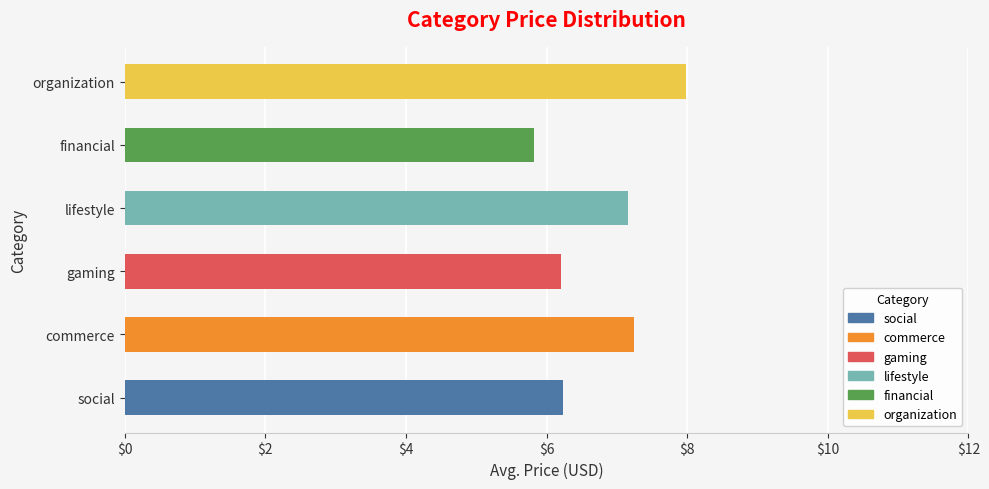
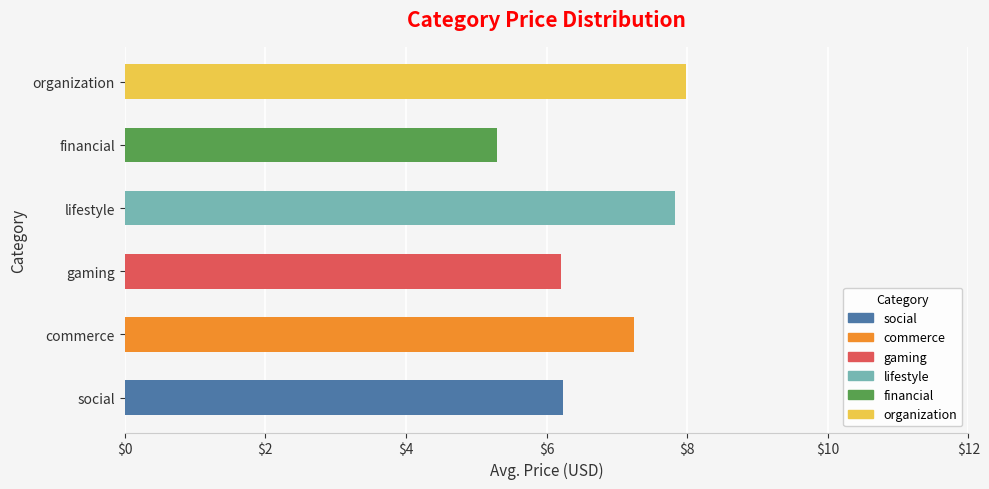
  {
    "organization": "$8.0",
-   "financial": "$5.8",
-   "lifestyle": "$7.2",
+   "financial": "$5.3",
+   "lifestyle": "$7.8",
    "gaming": "$6.2",
    "commerce": "$7.2",
    "social": "$6.2"
  }
